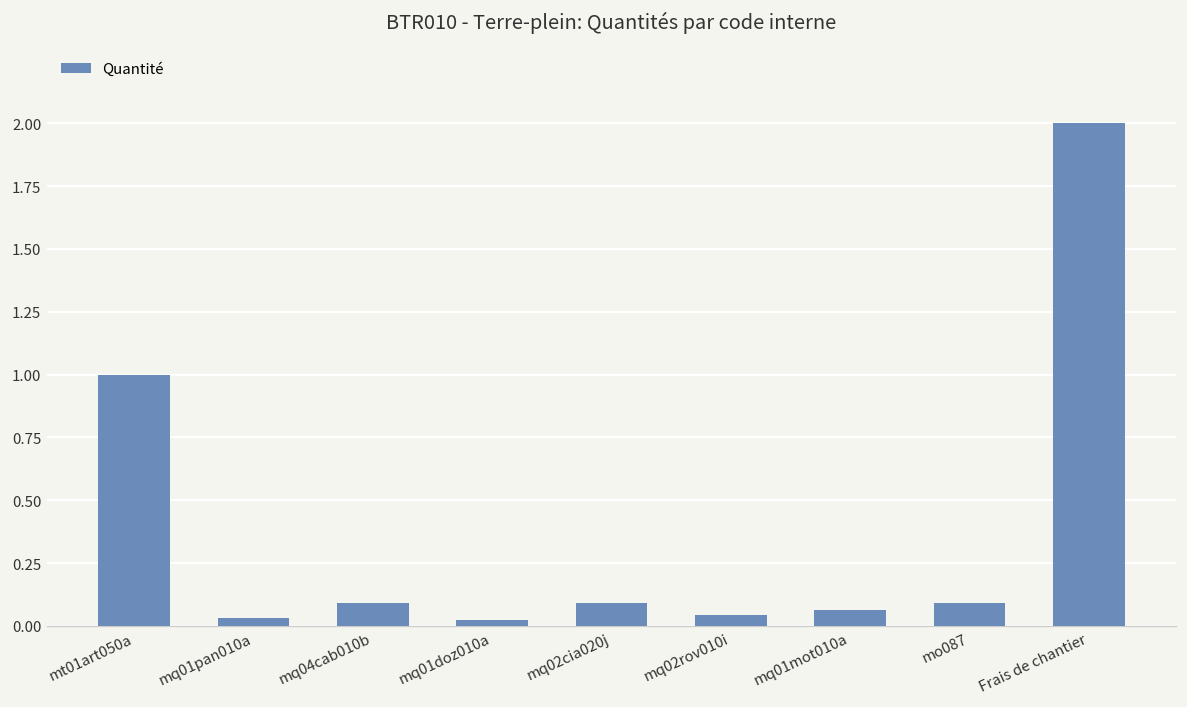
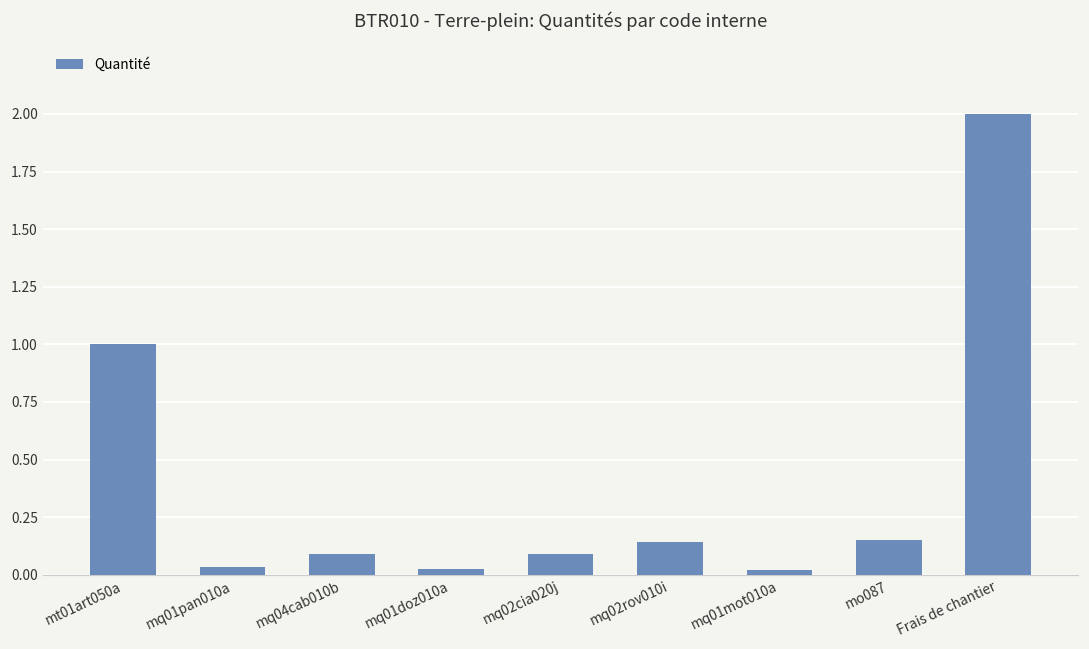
  {
    "mt01art050a": 1.00,
    "mq01pan010a": 0.03,
    "mq04cab010b": 0.09,
    "mq01doz010a": 0.02,
    "mq02cia020j": 0.09,
-   "mq02rov010i": 0.04,
-   "mq01mot010a": 0.06,
-   "mo087": 0.09,
+   "mq02rov010i": 0.14,
+   "mq01mot010a": 0.02,
+   "mo087": 0.15,
    "Frais de chantier": 2.00
  }
